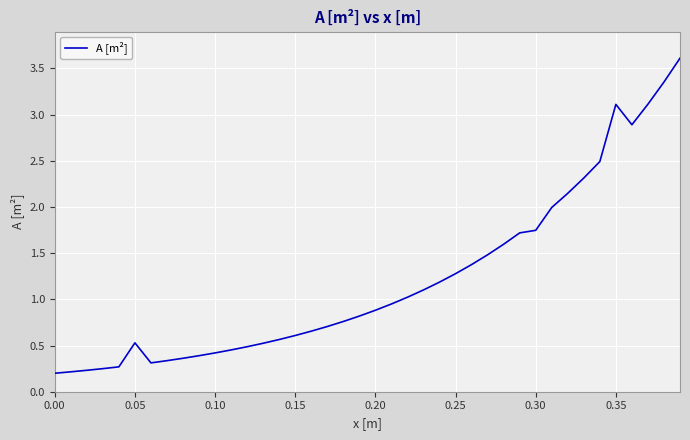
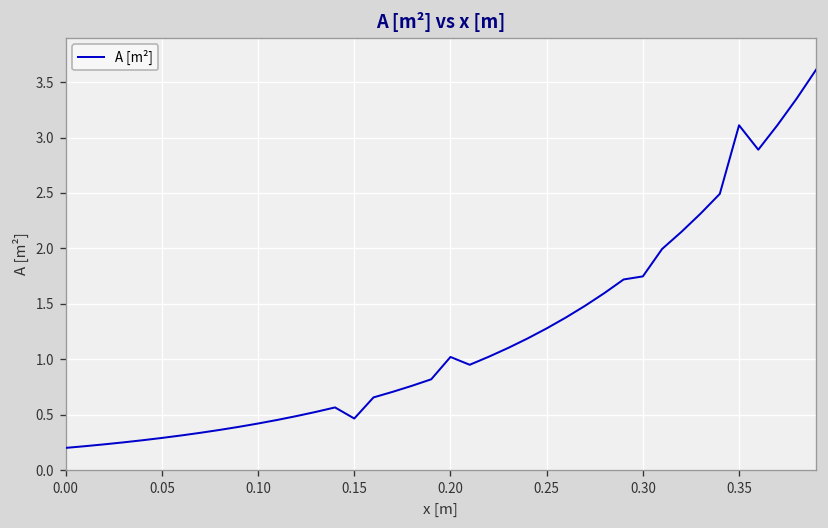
  {
    "0.00": 0.2,
-   "0.05": 0.5,
+   "0.05": 0.3,
    "0.10": 0.4,
-   "0.15": 0.6,
-   "0.20": 0.9,
+   "0.15": 0.5,
+   "0.20": 1.0,
    "0.25": 1.3,
    "0.30": 1.7,
    "0.35": 3.1
  }
